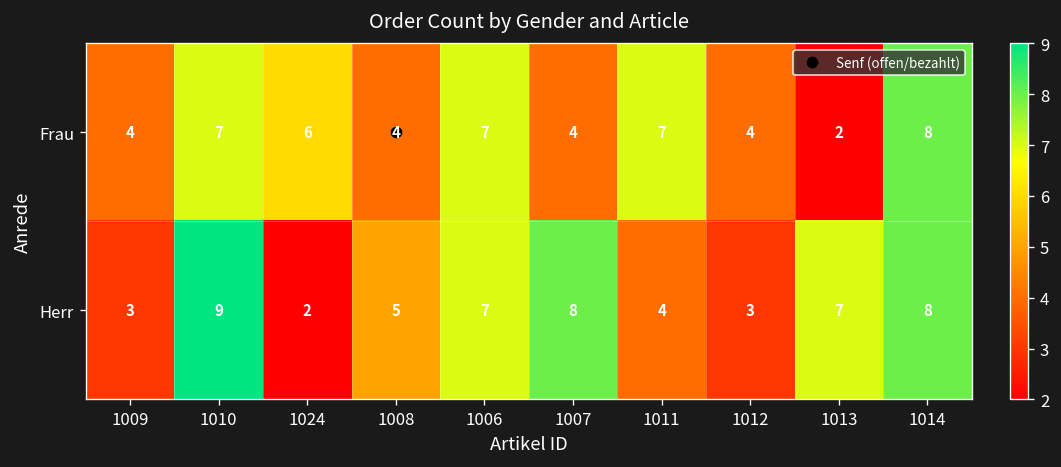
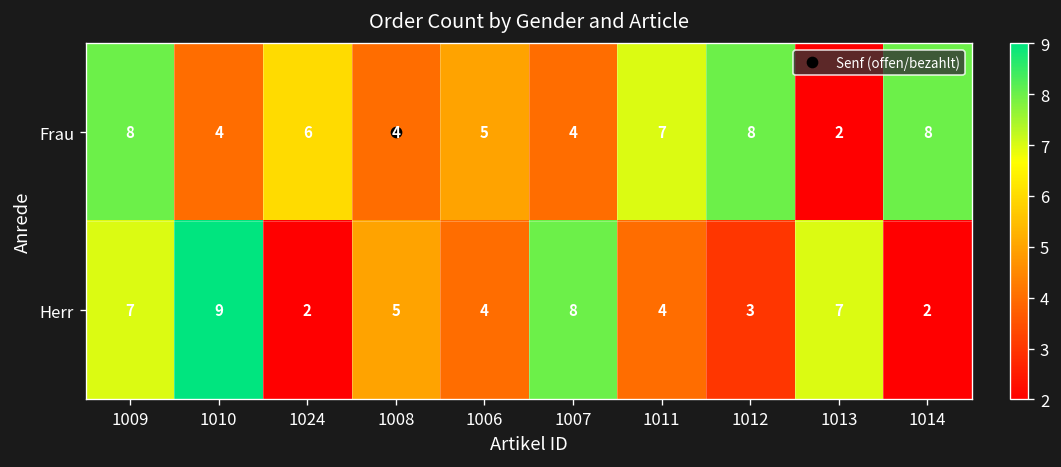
  {
    "Frau": {
-     "1009": 4,
-     "1010": 7,
+     "1009": 8,
+     "1010": 4,
      "1024": 6,
-     "1006": 7,
+     "1006": 5,
      "1007": 4,
      "1011": 7,
-     "1012": 4,
+     "1012": 8,
      "1013": 2,
      "1014": 8
    },
    "Herr": {
-     "1009": 3,
+     "1009": 7,
      "1010": 9,
      "1024": 2,
      "1008": 5,
-     "1006": 7,
+     "1006": 4,
      "1007": 8,
      "1011": 4,
      "1012": 3,
      "1013": 7,
-     "1014": 8
+     "1014": 2
    }
  }
